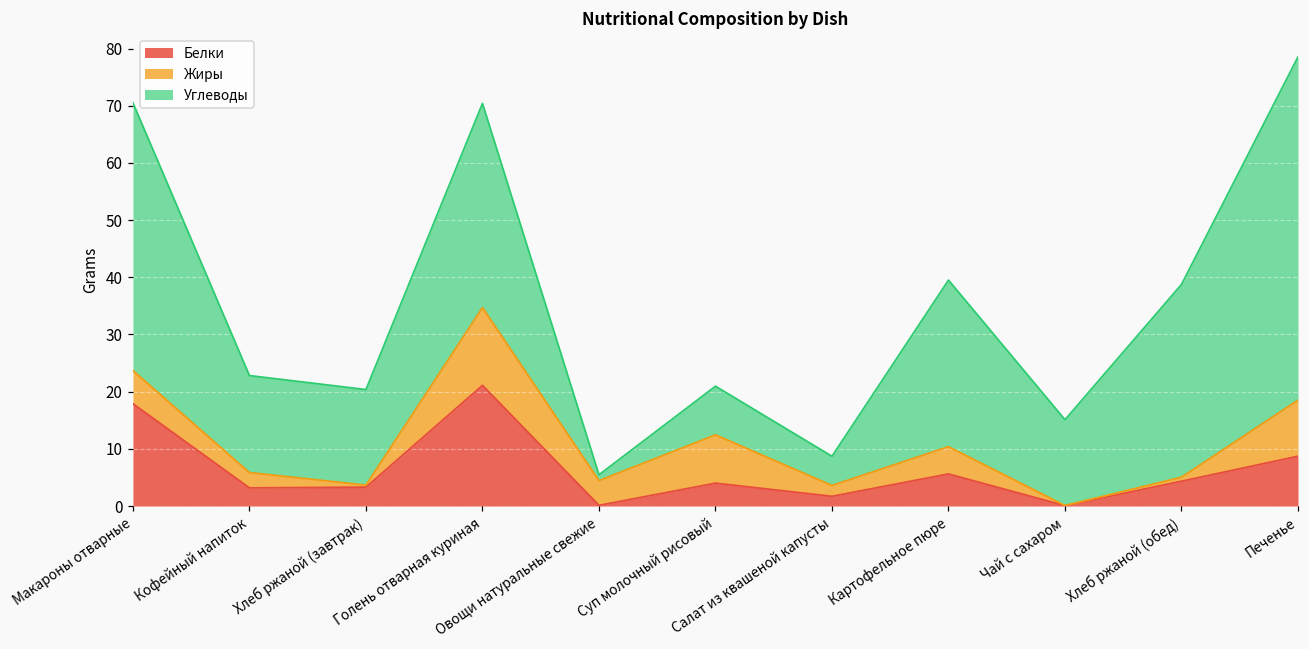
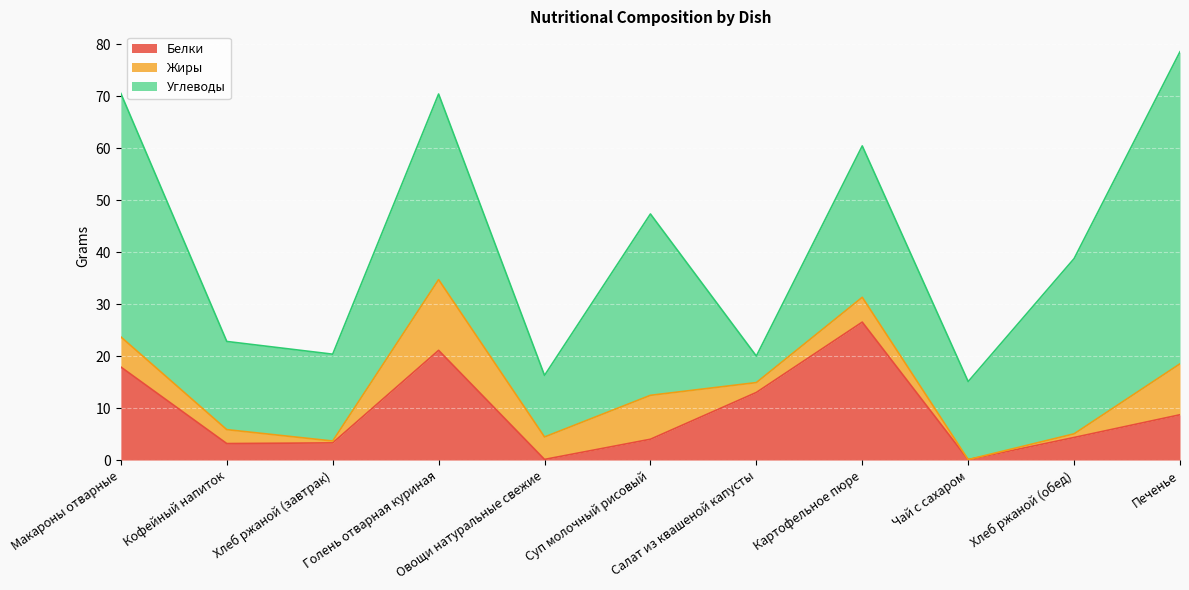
  {
    "Белки": {
      "Макароны отварные": 18,
      "Кофейный напиток": 3,
      "Голень отварная куриная": 21,
      "Овощи натуральные свежие": 0,
      "Суп молочный рисовый": 4,
-     "Салат из квашеной капусты": 2,
-     "Картофельное пюре": 6,
+     "Салат из квашеной капусты": 13,
+     "Картофельное пюре": 27,
      "Хлеб ржаной (обед)": 4,
      "Печенье": 9
    },
    "Жиры": {
      "Макароны отварные": 6,
      "Кофейный напиток": 3,
      "Голень отварная куриная": 14,
      "Овощи натуральные свежие": 4,
      "Суп молочный рисовый": 8,
      "Салат из квашеной капусты": 2,
      "Картофельное пюре": 5,
      "Хлеб ржаной (обед)": 1,
      "Печенье": 10
    },
    "Углеводы": {
      "Макароны отварные": 47,
      "Кофейный напиток": 17,
      "Хлеб ржаной (завтрак)": 17,
      "Голень отварная куриная": 36,
-     "Овощи натуральные свежие": 1,
-     "Суп молочный рисовый": 9,
+     "Овощи натуральные свежие": 12,
+     "Суп молочный рисовый": 35,
      "Салат из квашеной капусты": 5,
      "Картофельное пюре": 29,
      "Чай с сахаром": 15,
      "Хлеб ржаной (обед)": 34,
      "Печенье": 60
    }
  }
